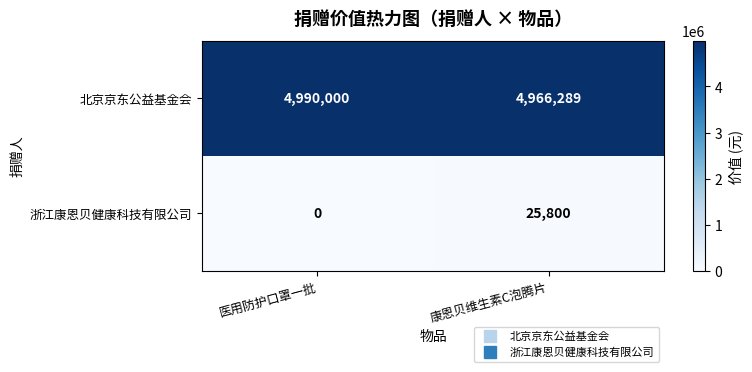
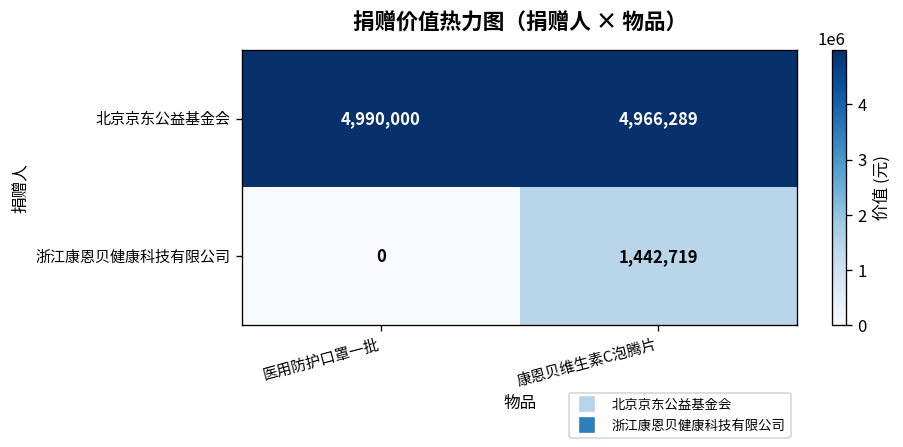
  {
    "北京京东公益基金会": {
      "医用防护口罩一批": "4,990,000",
      "康恩贝维生素C泡腾片": "4,966,289"
    },
    "浙江康恩贝健康科技有限公司": {
      "医用防护口罩一批": "0",
-     "康恩贝维生素C泡腾片": "25,800"
+     "康恩贝维生素C泡腾片": "1,442,719"
    }
  }
